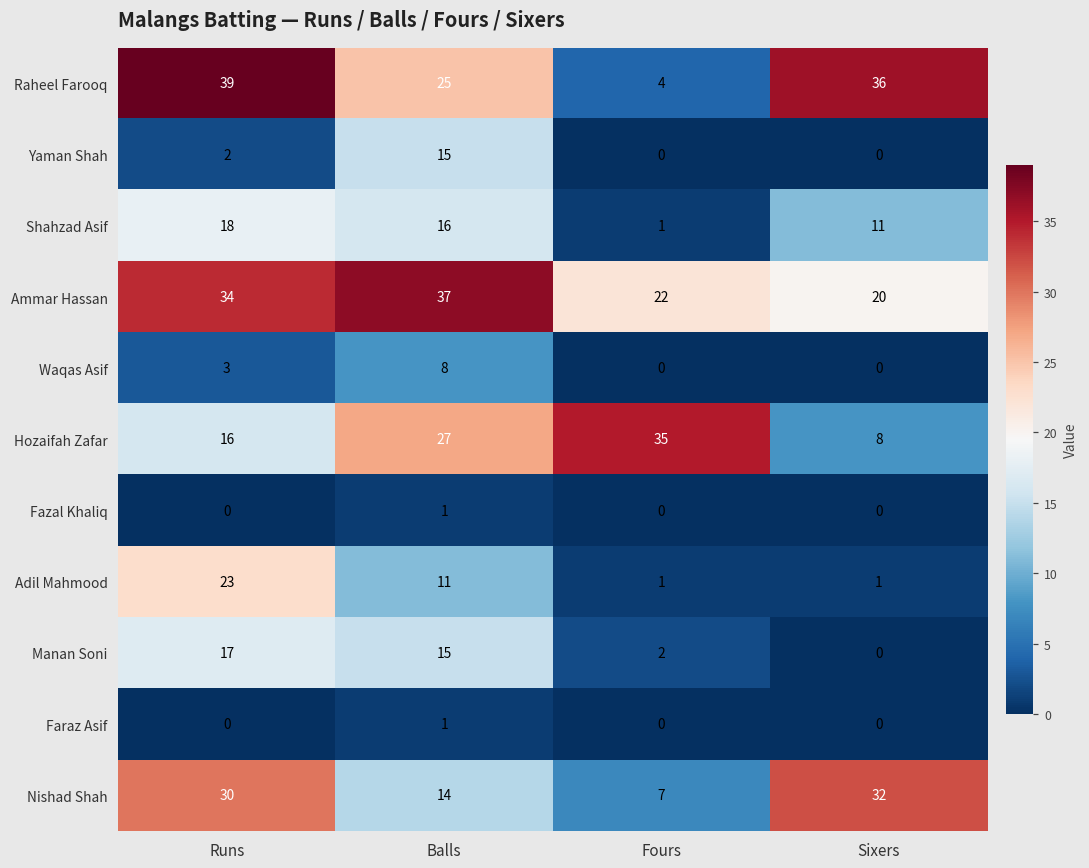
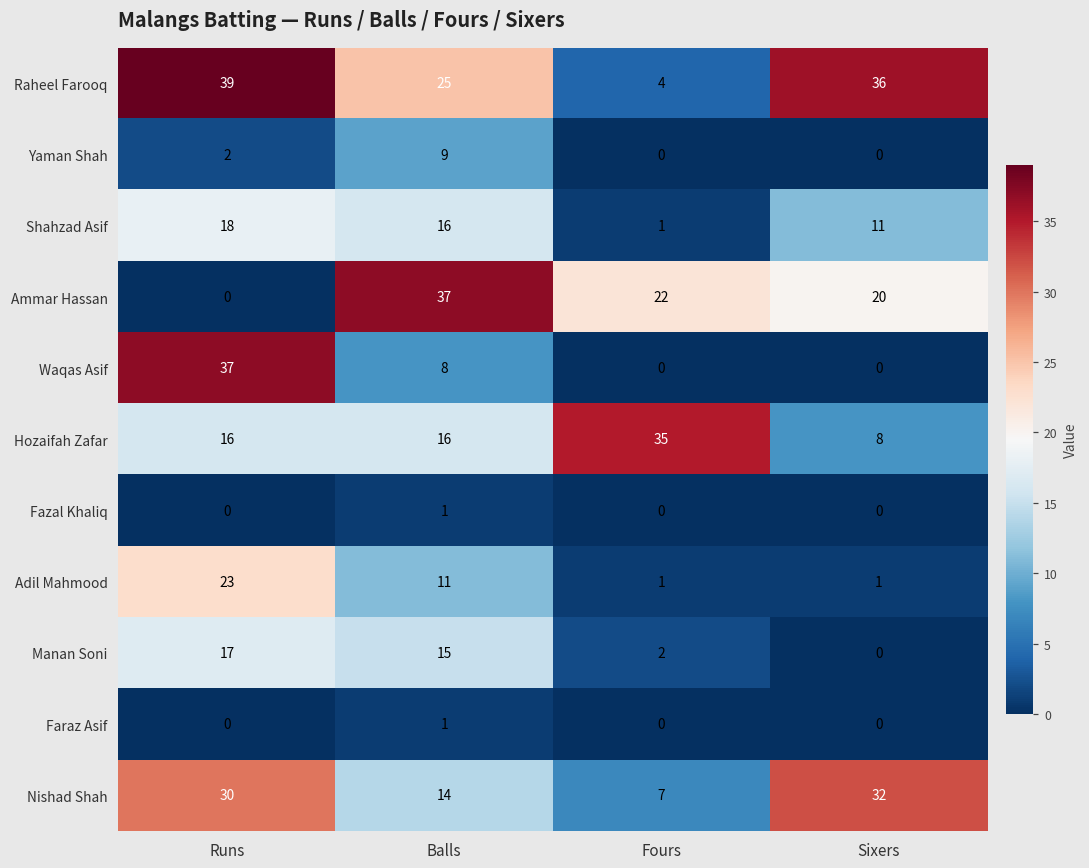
  {
    "Raheel Farooq": {
      "Runs": 39,
      "Balls": 25,
      "Fours": 4,
      "Sixers": 36
    },
    "Yaman Shah": {
      "Runs": 2,
-     "Balls": 15,
+     "Balls": 9,
      "Fours": 0,
      "Sixers": 0
    },
    "Shahzad Asif": {
      "Runs": 18,
      "Balls": 16,
      "Fours": 1,
      "Sixers": 11
    },
    "Ammar Hassan": {
-     "Runs": 34,
+     "Runs": 0,
      "Balls": 37,
      "Fours": 22,
      "Sixers": 20
    },
    "Waqas Asif": {
-     "Runs": 3,
+     "Runs": 37,
      "Balls": 8,
      "Fours": 0,
      "Sixers": 0
    },
    "Hozaifah Zafar": {
      "Runs": 16,
-     "Balls": 27,
+     "Balls": 16,
      "Fours": 35,
      "Sixers": 8
    },
    "Fazal Khaliq": {
      "Runs": 0,
      "Balls": 1,
      "Fours": 0,
      "Sixers": 0
    },
    "Adil Mahmood": {
      "Runs": 23,
      "Balls": 11,
      "Fours": 1,
      "Sixers": 1
    },
    "Manan Soni": {
      "Runs": 17,
      "Balls": 15,
      "Fours": 2,
      "Sixers": 0
    },
    "Faraz Asif": {
      "Runs": 0,
      "Balls": 1,
      "Fours": 0,
      "Sixers": 0
    },
    "Nishad Shah": {
      "Runs": 30,
      "Balls": 14,
      "Fours": 7,
      "Sixers": 32
    }
  }
